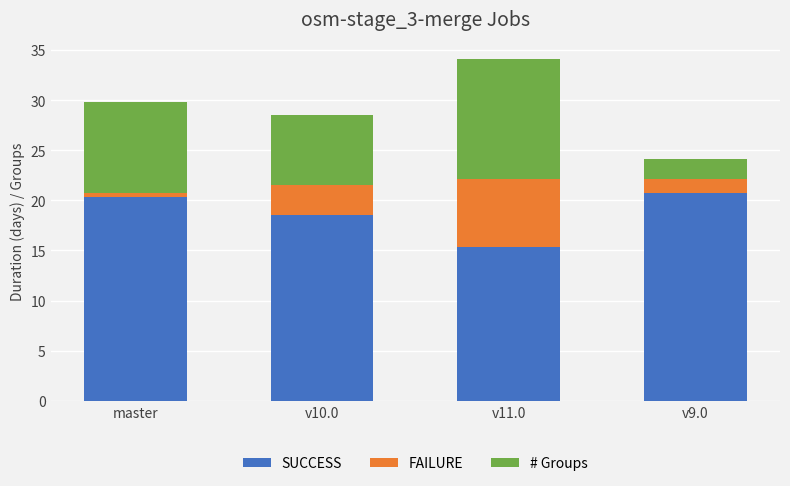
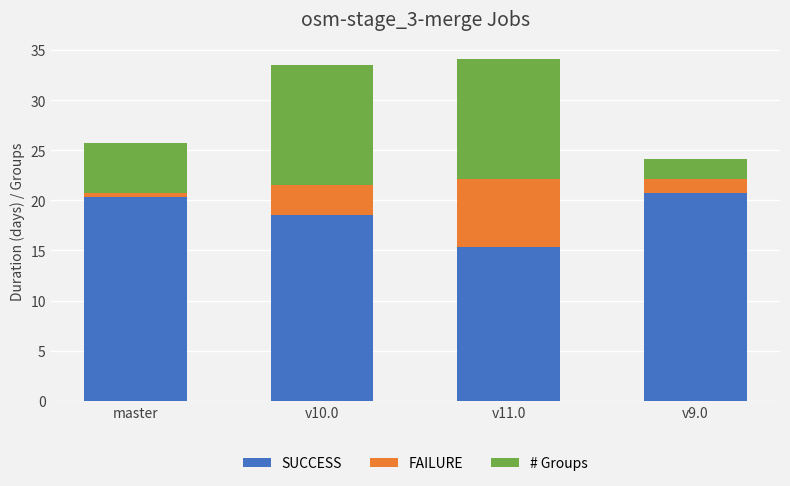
  {
    "SUCCESS": {
      "master": 20.3,
      "v10.0": 18.5,
      "v11.0": 15.3,
      "v9.0": 21
    },
    "FAILURE": {
      "master": 0.5,
      "v10.0": 3,
      "v11.0": 7,
      "v9.0": 1.4
    },
    "# Groups": {
-     "master": 9,
-     "v10.0": 7,
+     "master": 5,
+     "v10.0": 12,
      "v11.0": 12,
      "v9.0": 2
    }
  }
